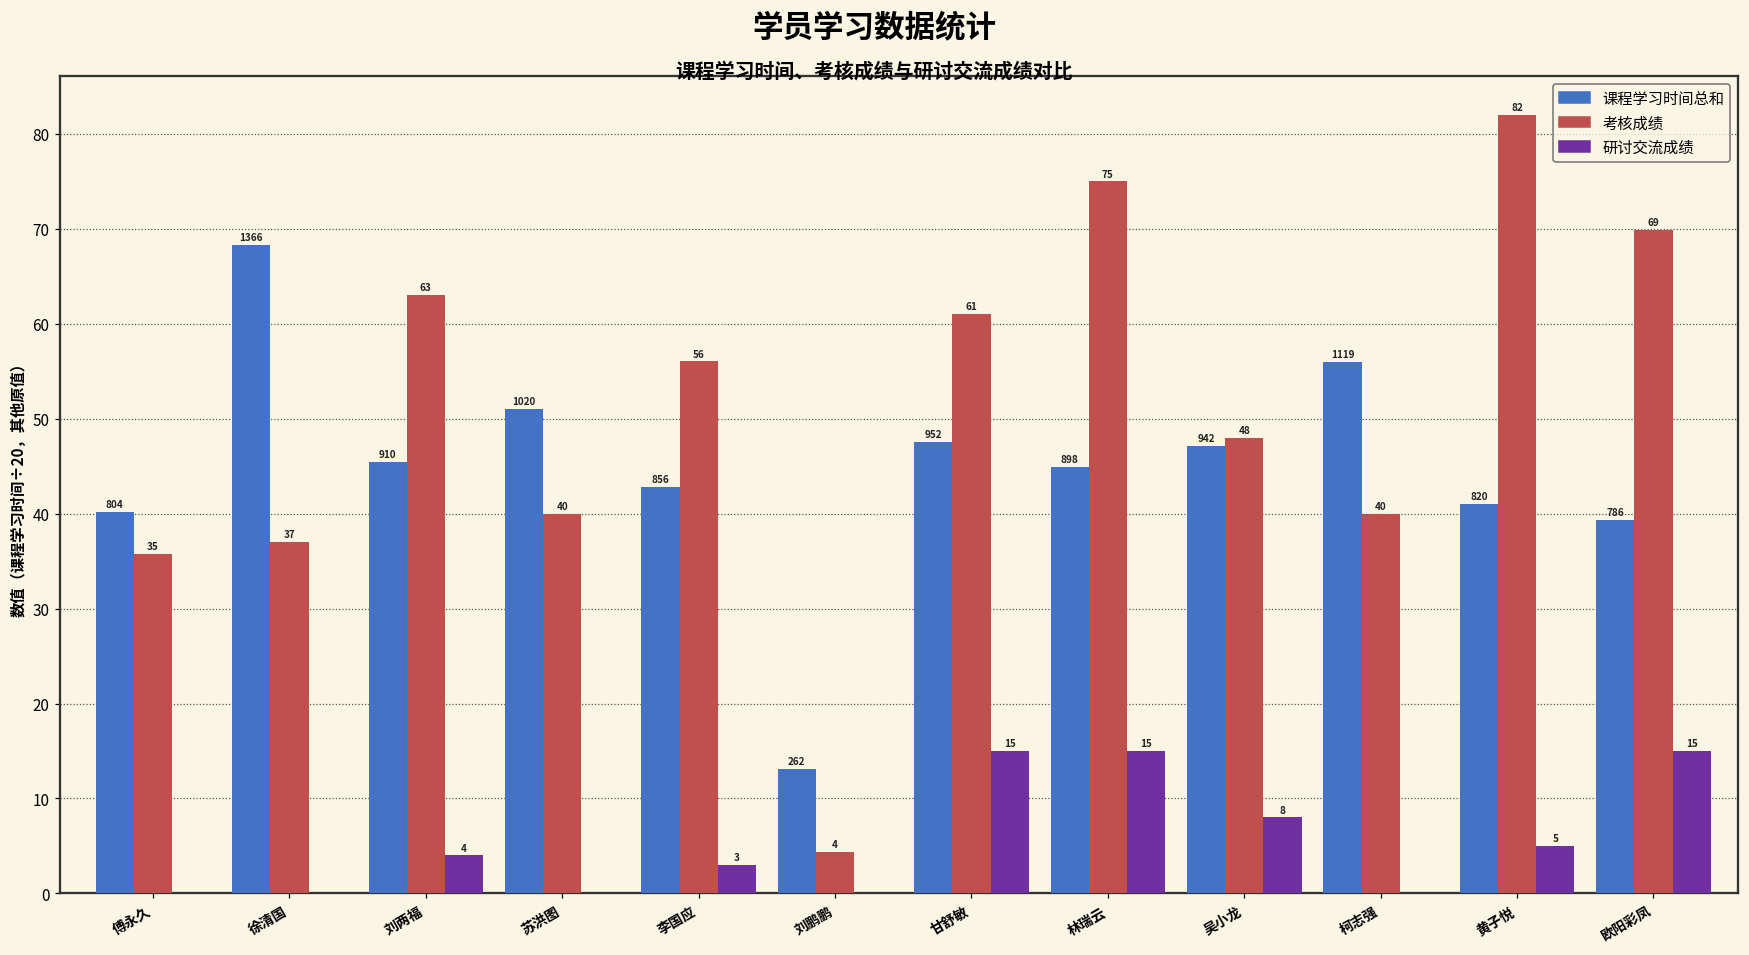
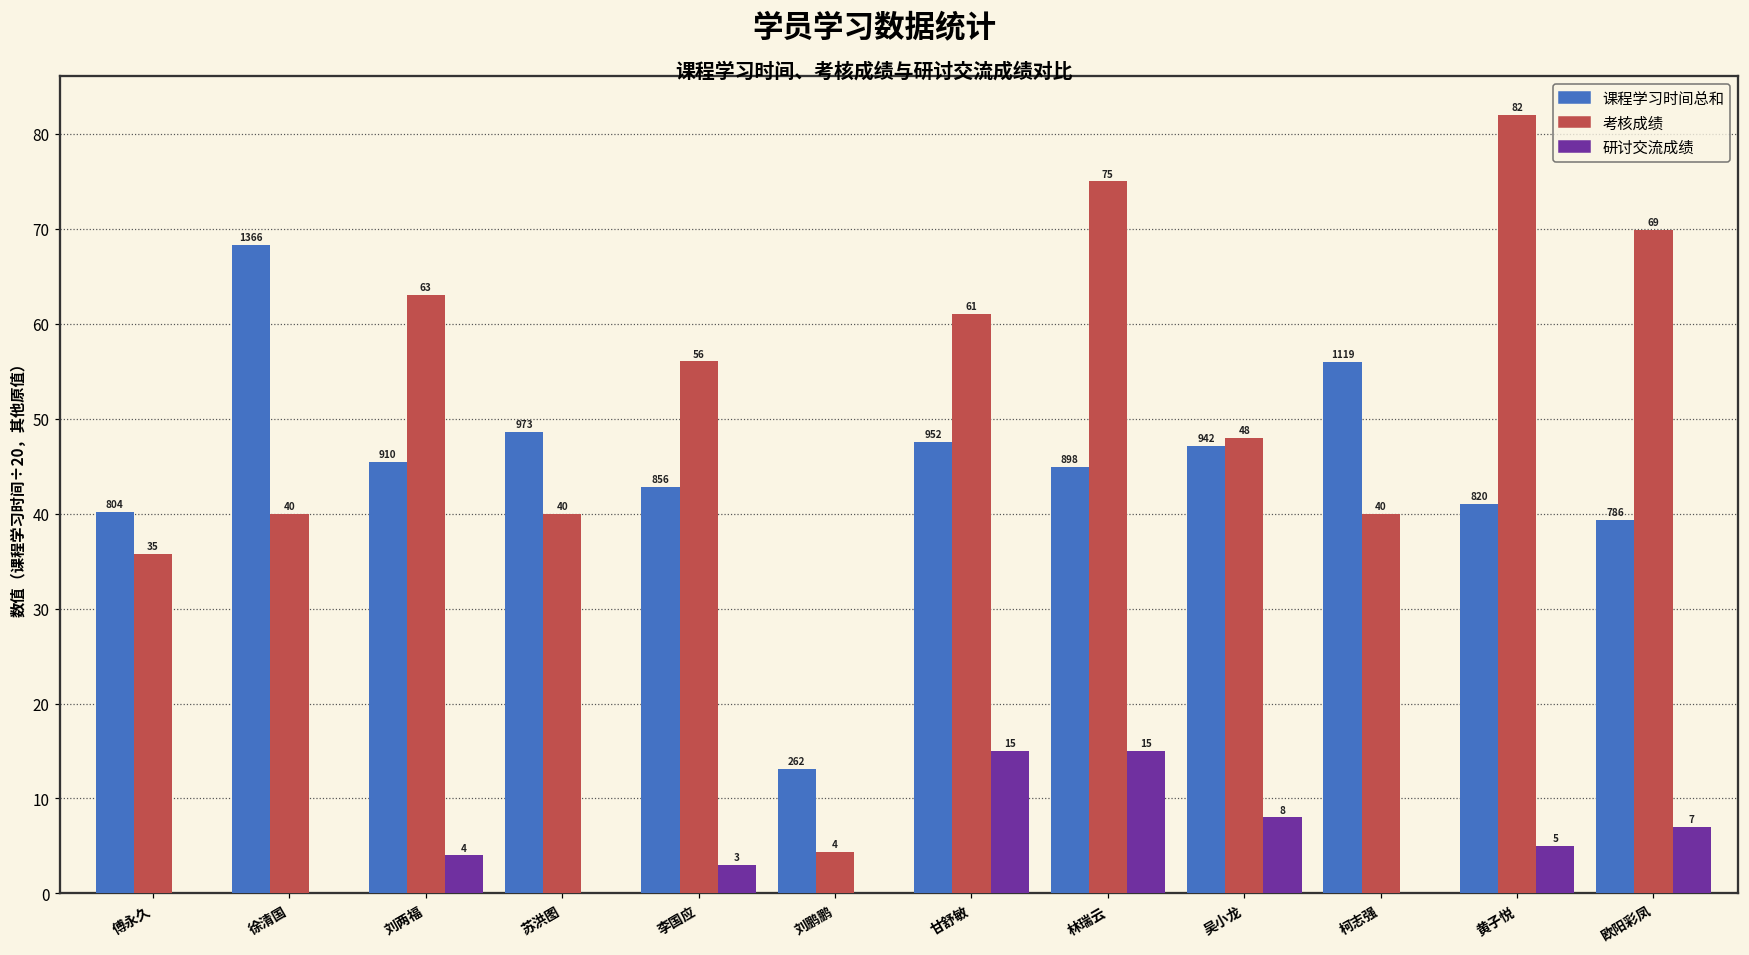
  {
    "课程学习时间总和": {
-     "苏洪图": 1020
+     "苏洪图": 973
    },
    "考核成绩": {
-     "徐清国": 37,
+     "徐清国": 40,
      "刘两福": 63,
      "苏洪图": 40,
      "李国应": 56,
      "刘鹏鹏": 4,
      "甘舒敏": 61,
      "林瑞云": 75,
      "吴小龙": 48,
      "柯志强": 40,
      "黄子悦": 82
    },
    "研讨交流成绩": {
      "刘两福": 4,
      "李国应": 3,
      "甘舒敏": 15,
      "林瑞云": 15,
      "吴小龙": 8,
      "黄子悦": 5,
-     "欧阳彩凤": 15
+     "欧阳彩凤": 7
    }
  }
